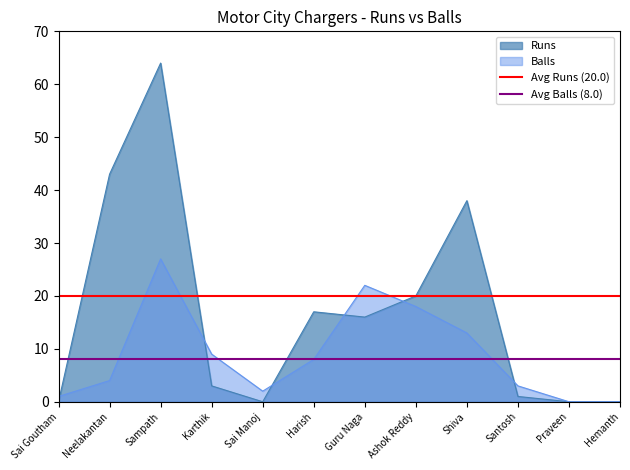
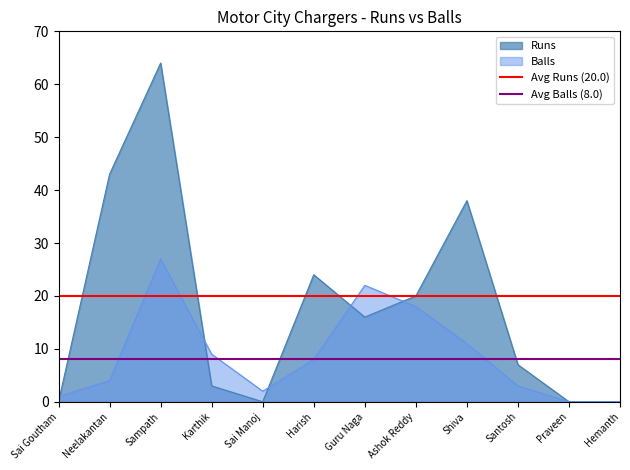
  {
    "Runs": {
      "Sai Goutham": 0,
      "Neelakantan": 43,
      "Sampath": 64,
      "Karthik": 3,
      "Sai Manoj": 0,
-     "Harish": 17,
+     "Harish": 24,
      "Guru Naga": 16,
      "Ashok Reddy": 20,
      "Shiva": 38,
-     "Santosh": 1
+     "Santosh": 7
    },
    "Balls": {
      "Sai Goutham": 1,
      "Neelakantan": 4,
      "Sampath": 27,
      "Karthik": 9,
      "Sai Manoj": 2,
      "Harish": 8,
      "Guru Naga": 22,
      "Ashok Reddy": 18,
-     "Shiva": 13,
+     "Shiva": 11,
      "Santosh": 3
    }
  }
